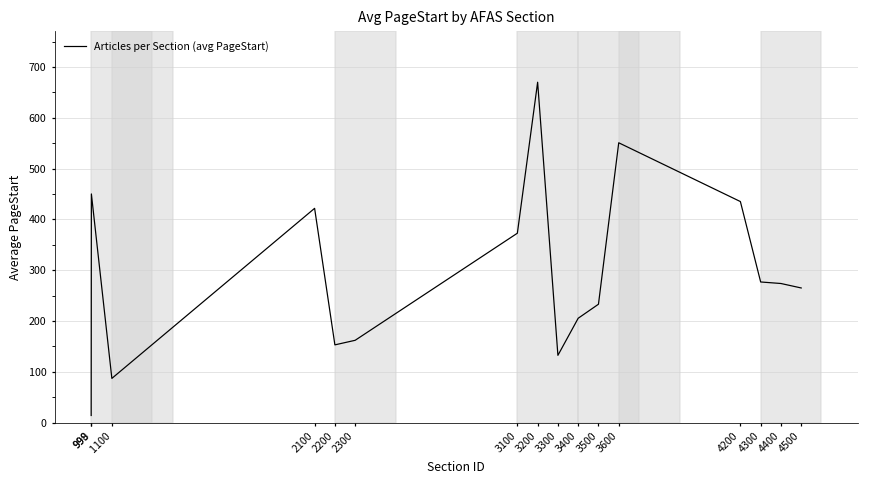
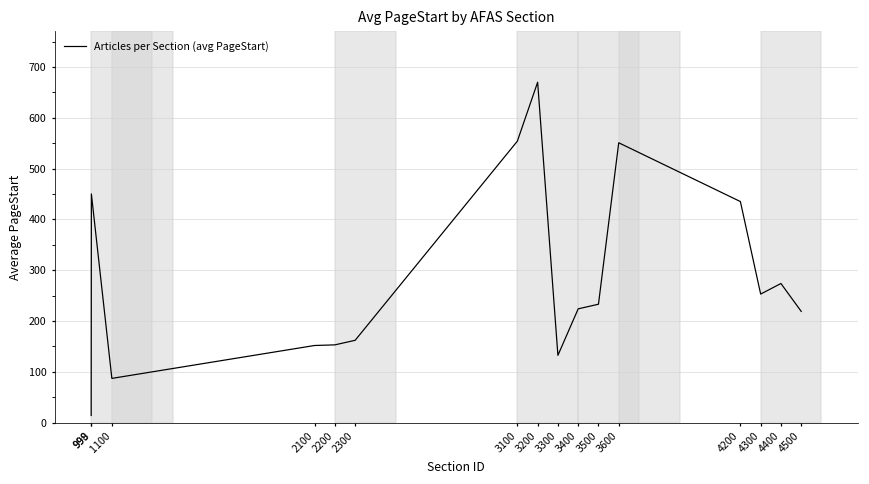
  {
    "998": 10,
    "999": 450,
    "1100": 90,
-   "2100": 420,
+   "2100": 150,
    "2200": 150,
    "2300": 160,
-   "3100": 370,
+   "3100": 550,
    "3200": 670,
    "3300": 130,
-   "3400": 210,
+   "3400": 220,
    "3500": 230,
    "3600": 550,
    "4200": 440,
-   "4300": 280,
+   "4300": 250,
    "4400": 270,
-   "4500": 270
+   "4500": 220
  }
